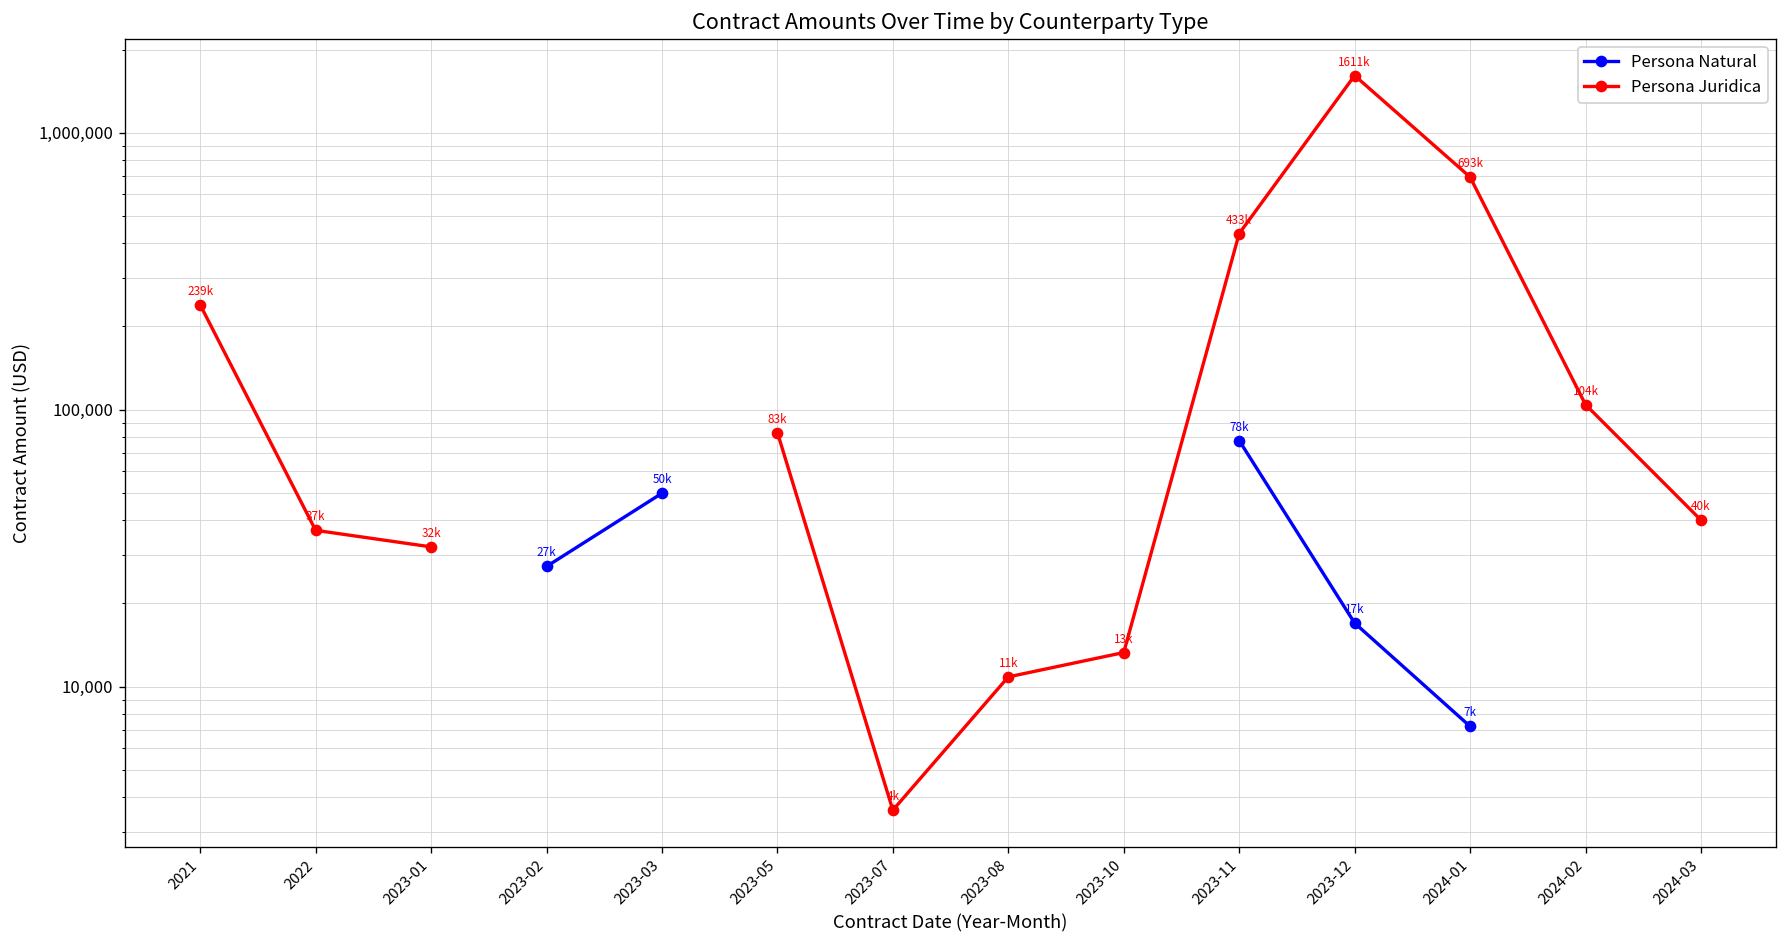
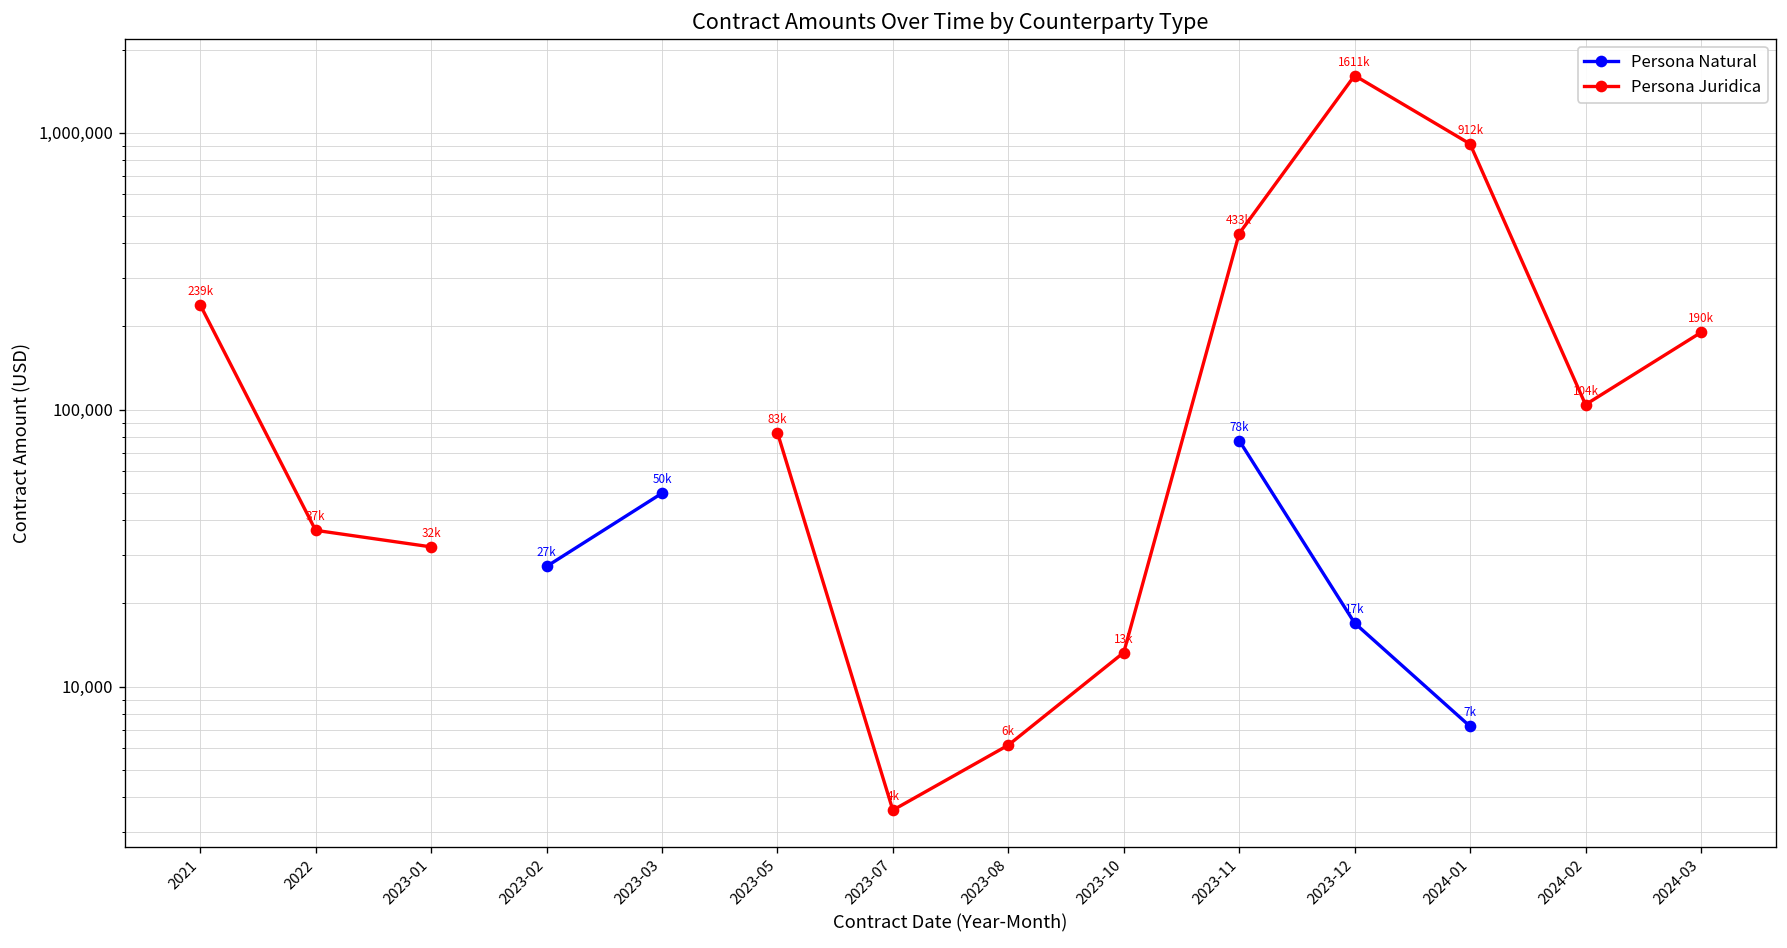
  {
    "Persona Natural": {
      "2023-02": "27k",
      "2023-03": "50k",
      "2023-11": "78k",
      "2023-12": "17k",
      "2024-01": "7k"
    },
    "Persona Juridica": {
      "2021": "239k",
      "2022": "37k",
      "2023-01": "32k",
      "2023-05": "83k",
      "2023-07": "4k",
-     "2023-08": "11k",
+     "2023-08": "6k",
      "2023-10": "13k",
      "2023-11": "433k",
      "2023-12": "1611k",
-     "2024-01": "693k",
+     "2024-01": "912k",
      "2024-02": "104k",
-     "2024-03": "40k"
+     "2024-03": "190k"
    }
  }
